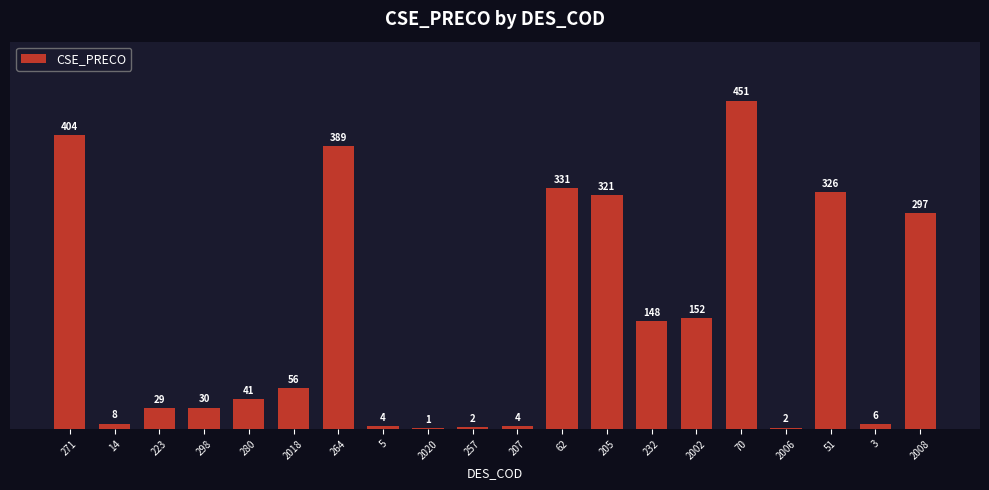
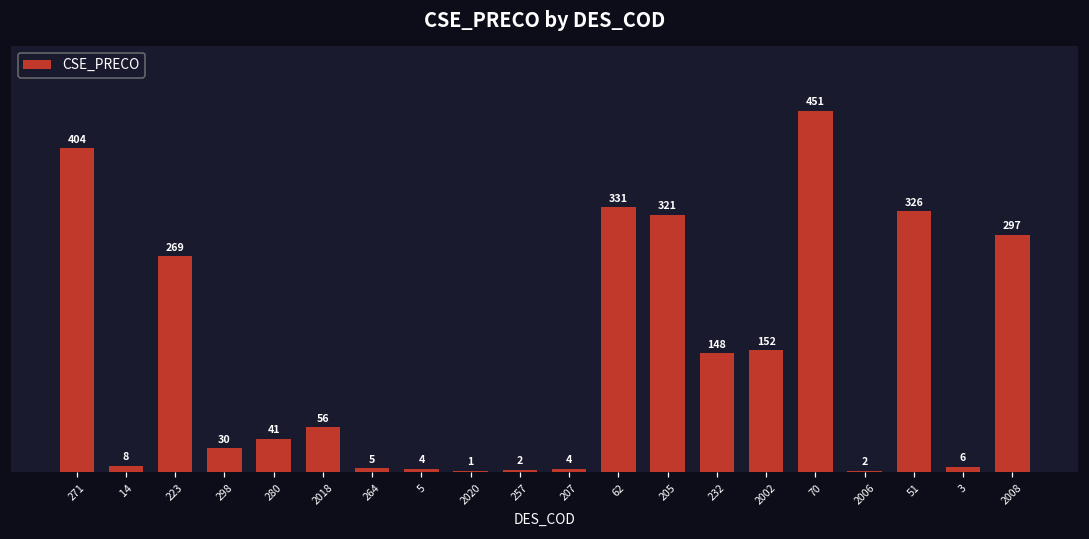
  {
    "271": 404,
    "14": 8,
-   "223": 29,
+   "223": 269,
    "298": 30,
    "280": 41,
    "2018": 56,
-   "264": 389,
+   "264": 5,
    "5": 4,
    "2020": 1,
    "257": 2,
    "207": 4,
    "62": 331,
    "205": 321,
    "232": 148,
    "2002": 152,
    "70": 451,
    "2006": 2,
    "51": 326,
    "3": 6,
    "2008": 297
  }
